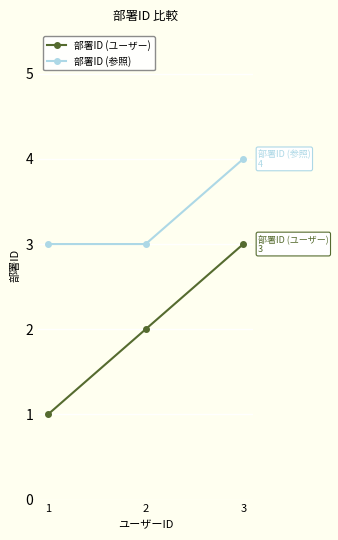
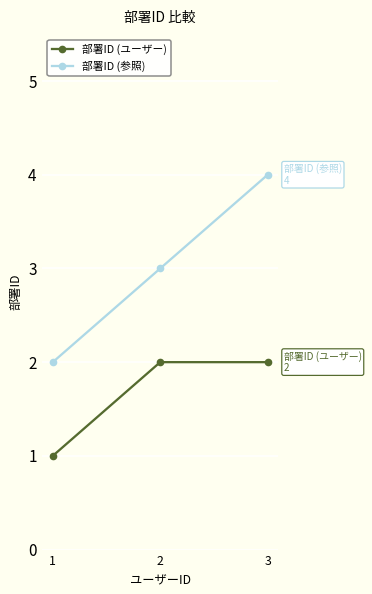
  {
    "部署ID (ユーザー)": {
-     "3": 3
+     "3": 2
    },
    "部署ID (参照)": {
-     "1": 3,
+     "1": 2,
      "2": 3
    }
  }
